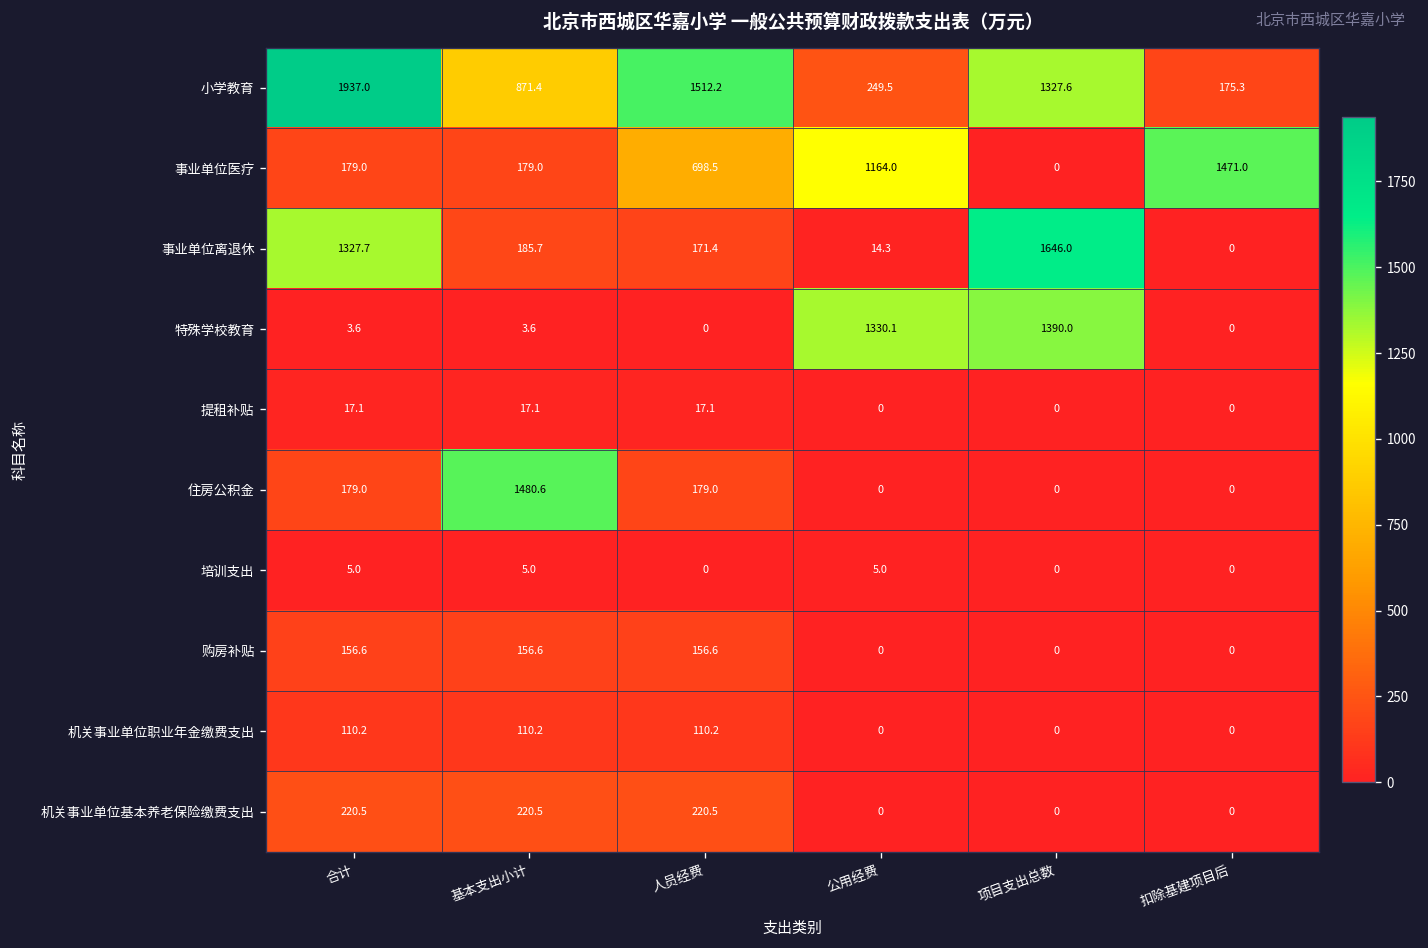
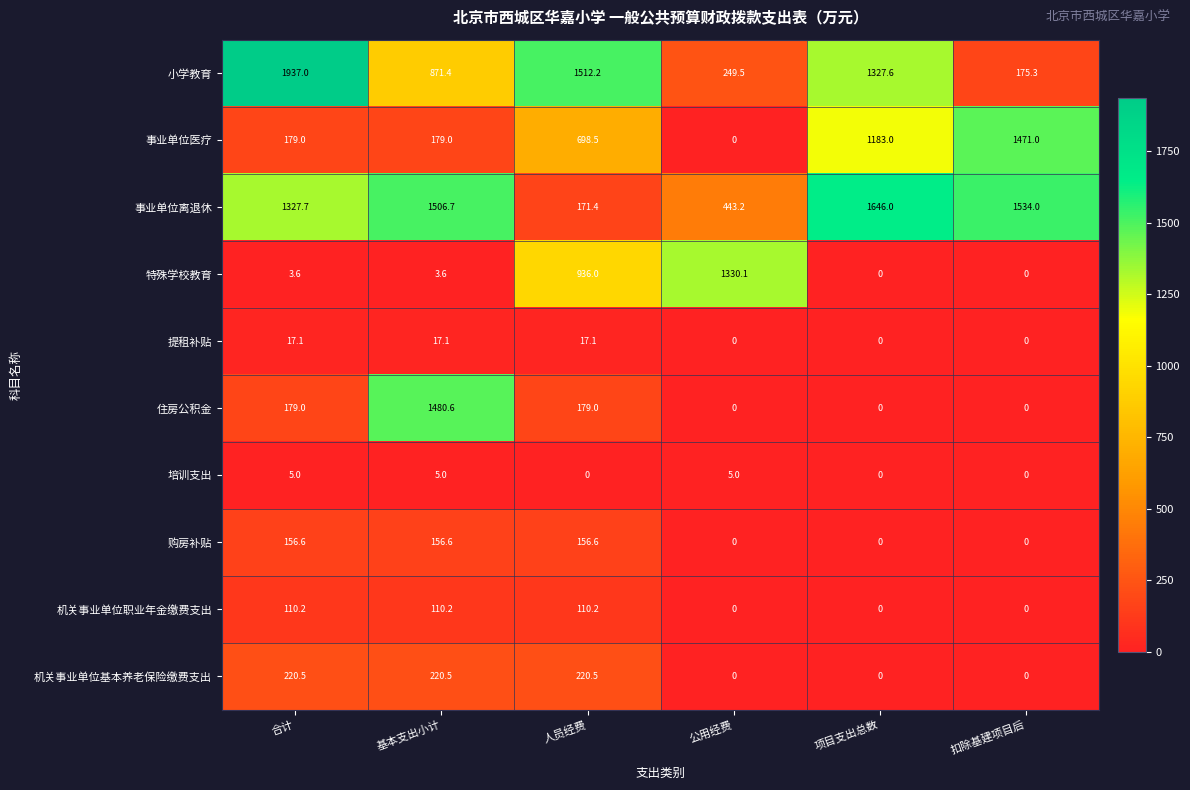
  {
    "小学教育": {
      "合计": 1937.0,
      "基本支出小计": 871.4,
      "人员经费": 1512.2,
      "公用经费": 249.5,
      "项目支出总数": 1327.6,
      "扣除基建项目后": 175.3
    },
    "事业单位医疗": {
      "合计": 179.0,
      "基本支出小计": 179.0,
      "人员经费": 698.5,
-     "公用经费": 1164.0,
-     "项目支出总数": 0,
+     "公用经费": 0,
+     "项目支出总数": 1183.0,
      "扣除基建项目后": 1471.0
    },
    "事业单位离退休": {
      "合计": 1327.7,
-     "基本支出小计": 185.7,
+     "基本支出小计": 1506.7,
      "人员经费": 171.4,
-     "公用经费": 14.3,
+     "公用经费": 443.2,
      "项目支出总数": 1646.0,
-     "扣除基建项目后": 0
+     "扣除基建项目后": 1534.0
    },
    "特殊学校教育": {
      "合计": 3.6,
      "基本支出小计": 3.6,
-     "人员经费": 0,
+     "人员经费": 936.0,
      "公用经费": 1330.1,
-     "项目支出总数": 1390.0,
+     "项目支出总数": 0,
      "扣除基建项目后": 0
    },
    "提租补贴": {
      "合计": 17.1,
      "基本支出小计": 17.1,
      "人员经费": 17.1,
      "公用经费": 0,
      "项目支出总数": 0,
      "扣除基建项目后": 0
    },
    "住房公积金": {
      "合计": 179.0,
      "基本支出小计": 1480.6,
      "人员经费": 179.0,
      "公用经费": 0,
      "项目支出总数": 0,
      "扣除基建项目后": 0
    },
    "培训支出": {
      "合计": 5.0,
      "基本支出小计": 5.0,
      "人员经费": 0,
      "公用经费": 5.0,
      "项目支出总数": 0,
      "扣除基建项目后": 0
    },
    "购房补贴": {
      "合计": 156.6,
      "基本支出小计": 156.6,
      "人员经费": 156.6,
      "公用经费": 0,
      "项目支出总数": 0,
      "扣除基建项目后": 0
    },
    "机关事业单位职业年金缴费支出": {
      "合计": 110.2,
      "基本支出小计": 110.2,
      "人员经费": 110.2,
      "公用经费": 0,
      "项目支出总数": 0,
      "扣除基建项目后": 0
    },
    "机关事业单位基本养老保险缴费支出": {
      "合计": 220.5,
      "基本支出小计": 220.5,
      "人员经费": 220.5,
      "公用经费": 0,
      "项目支出总数": 0,
      "扣除基建项目后": 0
    }
  }
